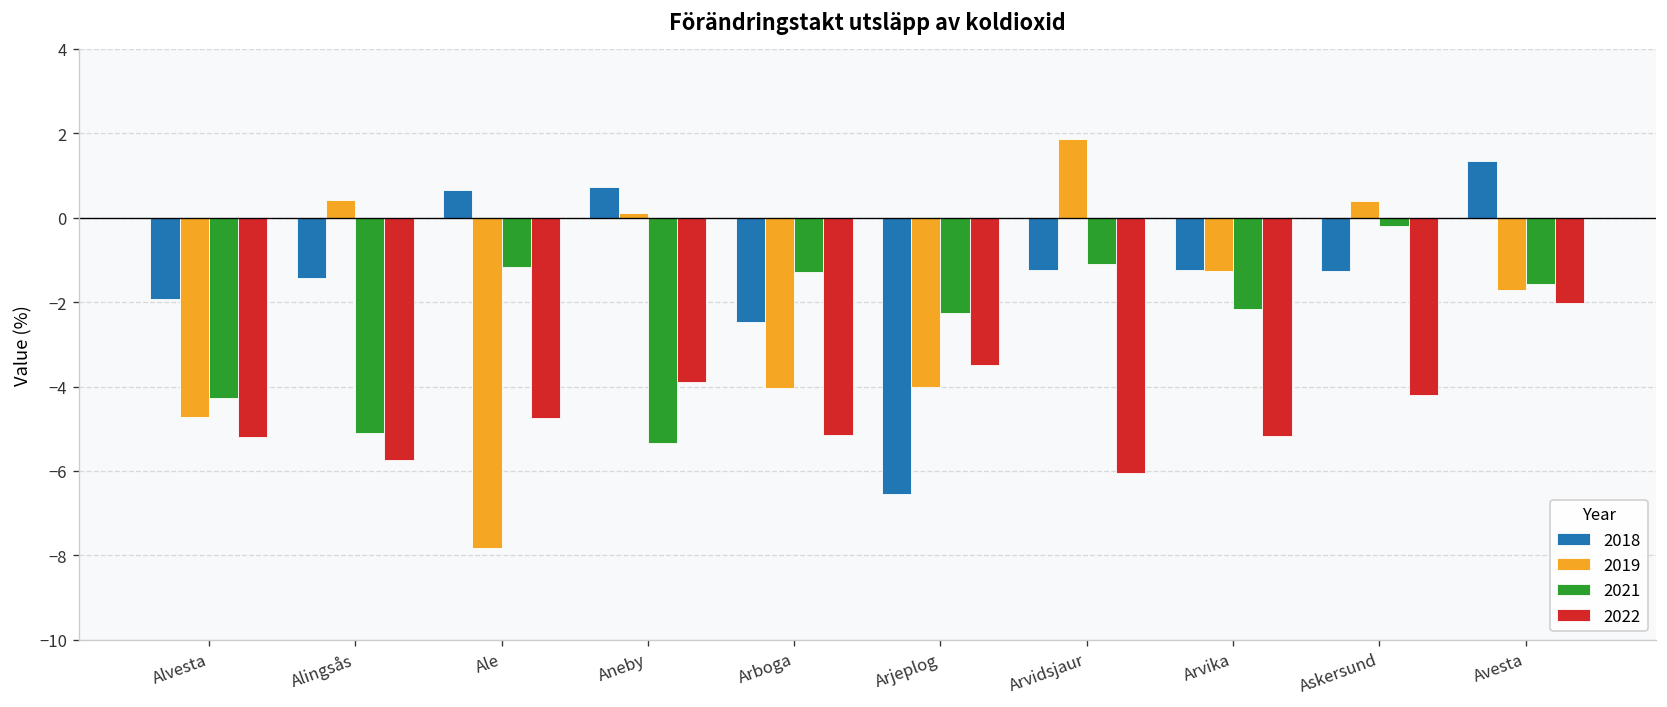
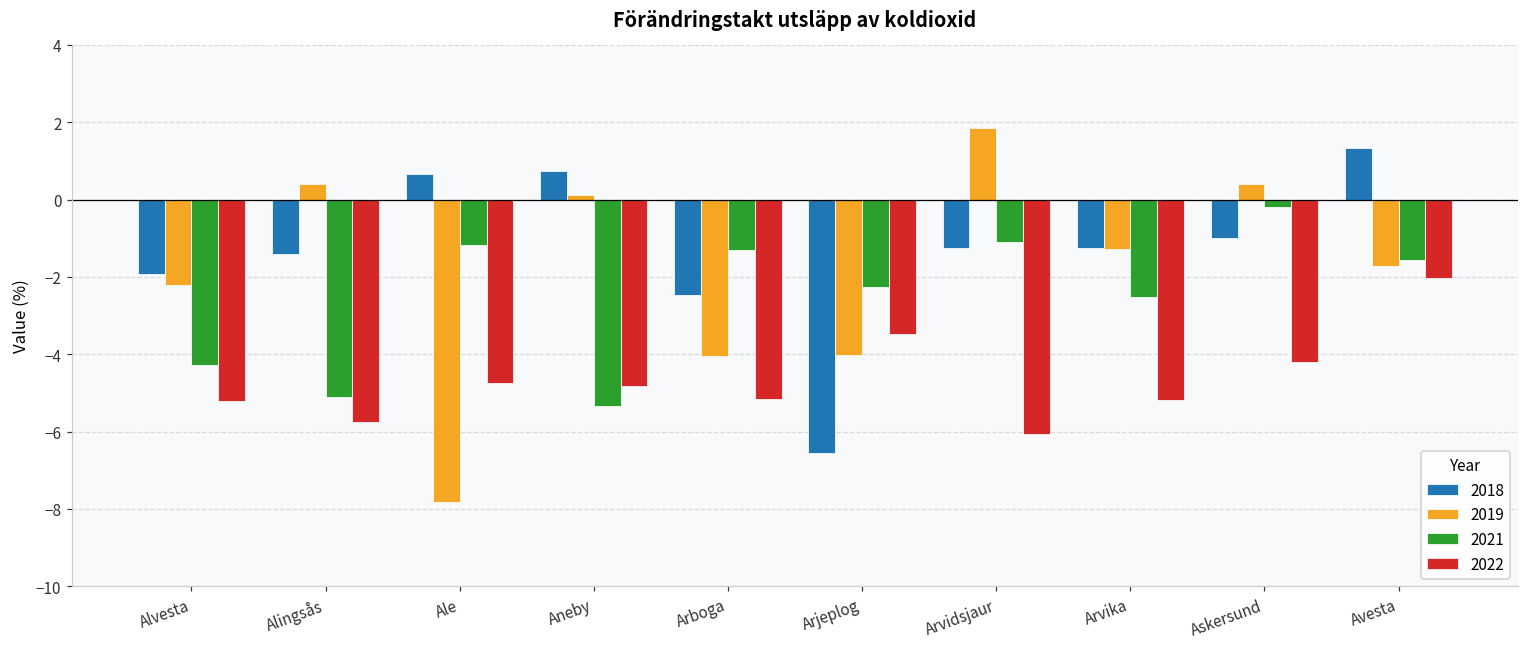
  {
    "2018": {
      "Alvesta": -1.9,
      "Alingsås": -1.4,
      "Ale": 0.7,
      "Aneby": 0.7,
      "Arboga": -2.5,
      "Arjeplog": -6.5,
      "Arvidsjaur": -1.2,
      "Arvika": -1.2,
-     "Askersund": -1.3,
+     "Askersund": -1.0,
      "Avesta": 1.3
    },
    "2019": {
-     "Alvesta": -4.7,
+     "Alvesta": -2.2,
      "Alingsås": 0.4,
      "Ale": -7.8,
      "Aneby": 0.1,
      "Arboga": -4.0,
      "Arjeplog": -4.0,
      "Arvidsjaur": 1.9,
      "Arvika": -1.3,
      "Askersund": 0.4,
      "Avesta": -1.7
    },
    "2021": {
      "Alvesta": -4.3,
      "Alingsås": -5.1,
      "Ale": -1.2,
      "Aneby": -5.3,
      "Arboga": -1.3,
      "Arjeplog": -2.3,
      "Arvidsjaur": -1.1,
-     "Arvika": -2.2,
+     "Arvika": -2.5,
      "Askersund": -0.2,
      "Avesta": -1.6
    },
    "2022": {
      "Alvesta": -5.2,
      "Alingsås": -5.7,
      "Ale": -4.7,
-     "Aneby": -3.9,
+     "Aneby": -4.8,
      "Arboga": -5.2,
      "Arjeplog": -3.5,
      "Arvidsjaur": -6.1,
      "Arvika": -5.2,
      "Askersund": -4.2,
      "Avesta": -2.0
    }
  }
